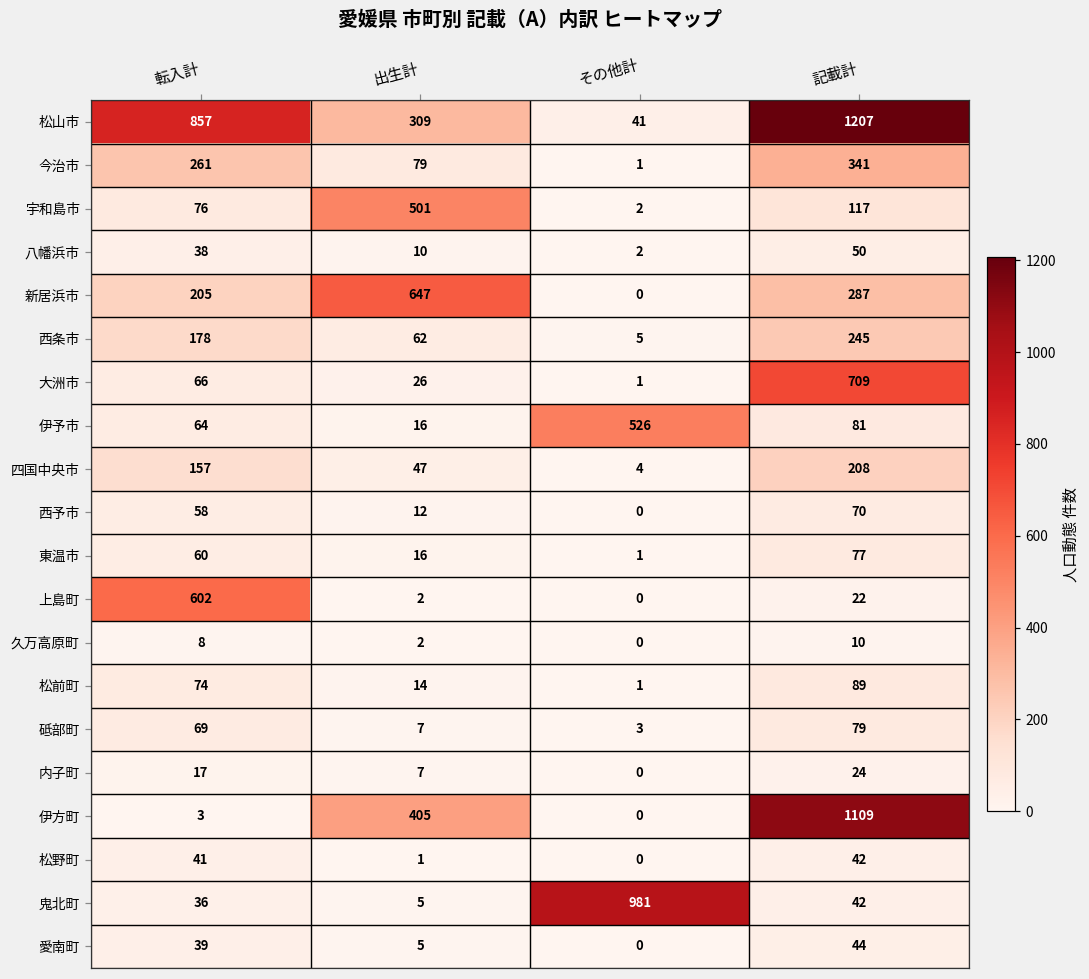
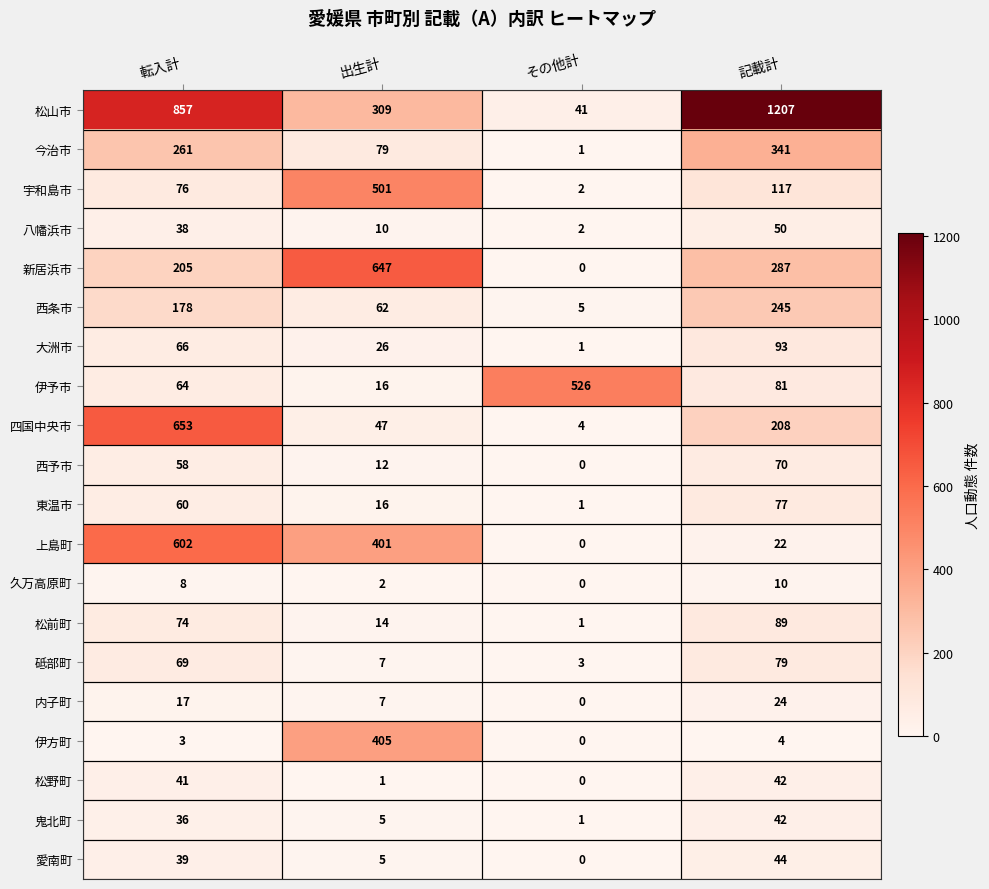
  {
    "松山市": {
      "転入計": 857,
      "出生計": 309,
      "その他計": 41,
      "記載計": 1207
    },
    "今治市": {
      "転入計": 261,
      "出生計": 79,
      "その他計": 1,
      "記載計": 341
    },
    "宇和島市": {
      "転入計": 76,
      "出生計": 501,
      "その他計": 2,
      "記載計": 117
    },
    "八幡浜市": {
      "転入計": 38,
      "出生計": 10,
      "その他計": 2,
      "記載計": 50
    },
    "新居浜市": {
      "転入計": 205,
      "出生計": 647,
      "その他計": 0,
      "記載計": 287
    },
    "西条市": {
      "転入計": 178,
      "出生計": 62,
      "その他計": 5,
      "記載計": 245
    },
    "大洲市": {
      "転入計": 66,
      "出生計": 26,
      "その他計": 1,
-     "記載計": 709
+     "記載計": 93
    },
    "伊予市": {
      "転入計": 64,
      "出生計": 16,
      "その他計": 526,
      "記載計": 81
    },
    "四国中央市": {
-     "転入計": 157,
+     "転入計": 653,
      "出生計": 47,
      "その他計": 4,
      "記載計": 208
    },
    "西予市": {
      "転入計": 58,
      "出生計": 12,
      "その他計": 0,
      "記載計": 70
    },
    "東温市": {
      "転入計": 60,
      "出生計": 16,
      "その他計": 1,
      "記載計": 77
    },
    "上島町": {
      "転入計": 602,
-     "出生計": 2,
+     "出生計": 401,
      "その他計": 0,
      "記載計": 22
    },
    "久万高原町": {
      "転入計": 8,
      "出生計": 2,
      "その他計": 0,
      "記載計": 10
    },
    "松前町": {
      "転入計": 74,
      "出生計": 14,
      "その他計": 1,
      "記載計": 89
    },
    "砥部町": {
      "転入計": 69,
      "出生計": 7,
      "その他計": 3,
      "記載計": 79
    },
    "内子町": {
      "転入計": 17,
      "出生計": 7,
      "その他計": 0,
      "記載計": 24
    },
    "伊方町": {
      "転入計": 3,
      "出生計": 405,
      "その他計": 0,
-     "記載計": 1109
+     "記載計": 4
    },
    "松野町": {
      "転入計": 41,
      "出生計": 1,
      "その他計": 0,
      "記載計": 42
    },
    "鬼北町": {
      "転入計": 36,
      "出生計": 5,
-     "その他計": 981,
+     "その他計": 1,
      "記載計": 42
    },
    "愛南町": {
      "転入計": 39,
      "出生計": 5,
      "その他計": 0,
      "記載計": 44
    }
  }
